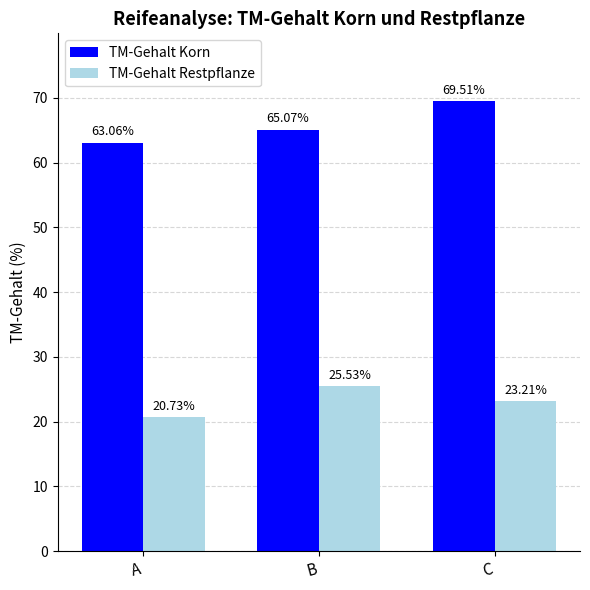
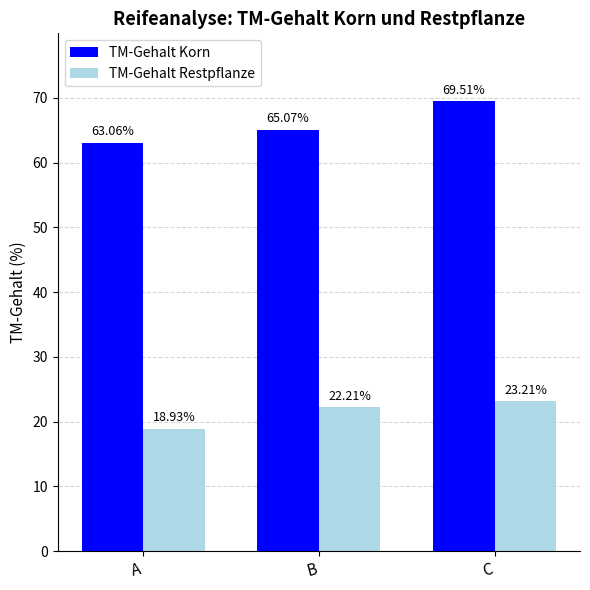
  {
    "TM-Gehalt Korn": {
      "A": "63.06%",
      "B": "65.07%",
      "C": "69.51%"
    },
    "TM-Gehalt Restpflanze": {
-     "A": "20.73%",
-     "B": "25.53%",
+     "A": "18.93%",
+     "B": "22.21%",
      "C": "23.21%"
    }
  }
